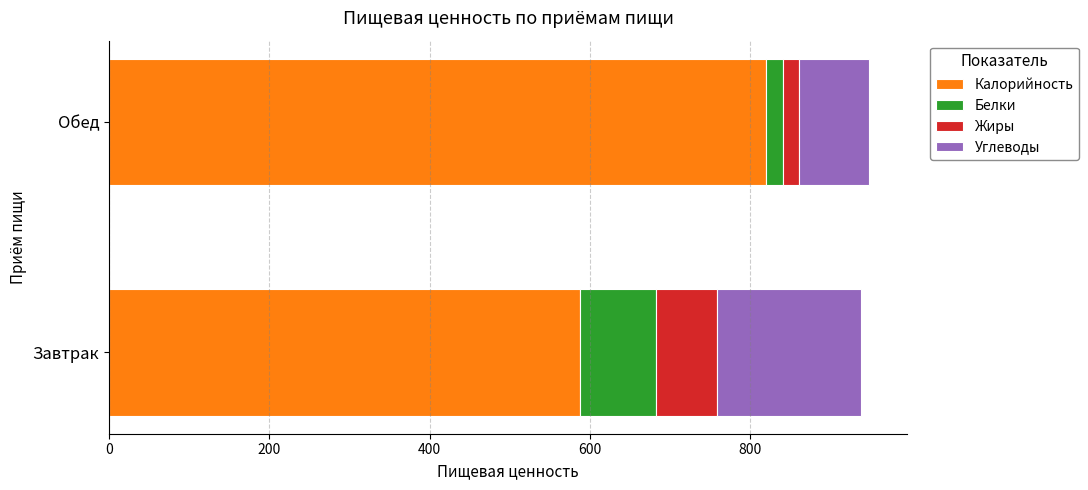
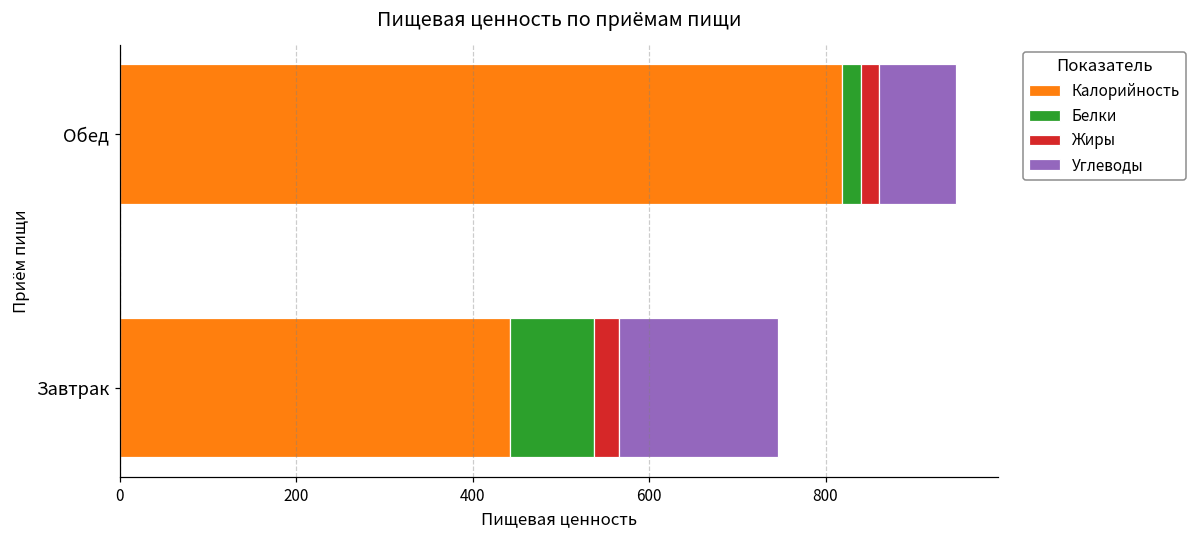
  {
    "Калорийность": {
      "Обед": 820,
-     "Завтрак": 590
+     "Завтрак": 440
    },
    "Белки": {
      "Обед": 20,
      "Завтрак": 100
    },
    "Жиры": {
      "Обед": 20,
-     "Завтрак": 80
+     "Завтрак": 30
    },
    "Углеводы": {
      "Обед": 90,
      "Завтрак": 180
    }
  }
